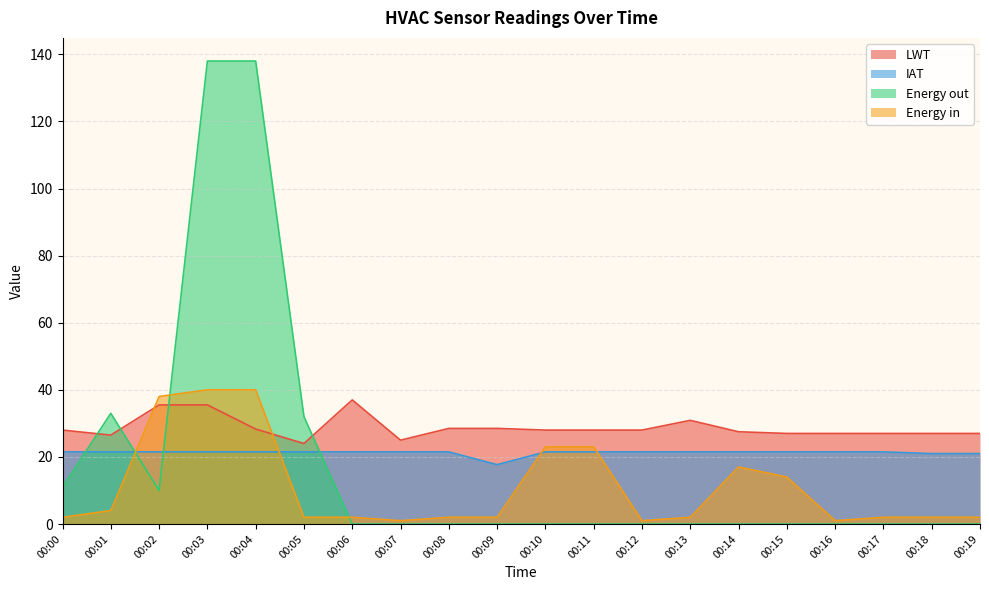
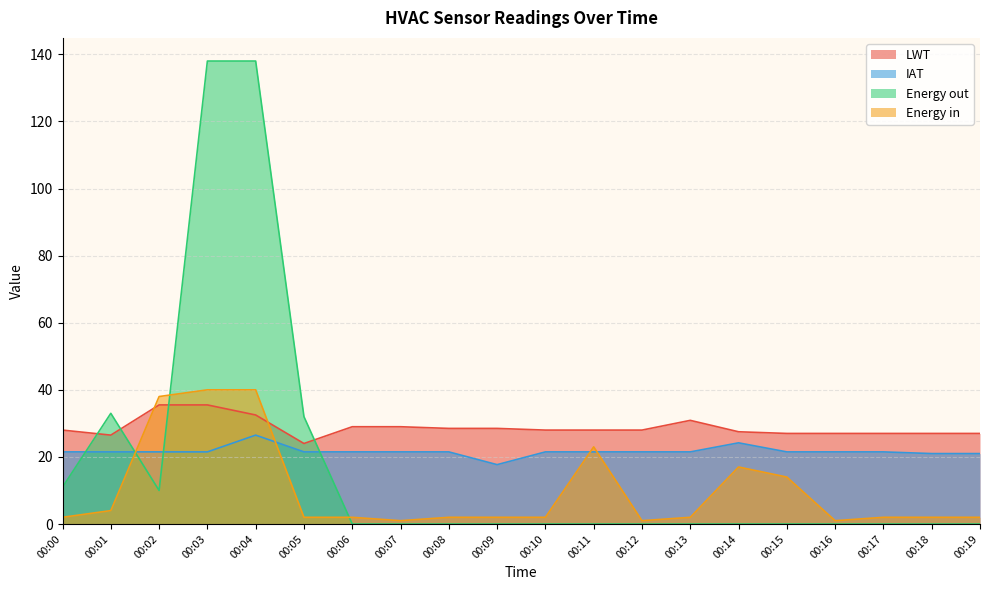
  {
    "LWT": {
      "00:00": 28,
      "00:01": 27,
      "00:02": 36,
      "00:03": 36,
-     "00:04": 28,
+     "00:04": 33,
      "00:05": 24,
-     "00:06": 37,
-     "00:07": 25,
+     "00:06": 29,
+     "00:07": 29,
      "00:08": 29,
      "00:09": 29,
      "00:10": 28,
      "00:11": 28,
      "00:12": 28,
      "00:13": 31,
      "00:14": 28,
      "00:15": 27,
      "00:16": 27,
      "00:17": 27,
      "00:18": 27,
      "00:19": 27
    },
    "IAT": {
      "00:00": 22,
      "00:01": 22,
      "00:02": 22,
      "00:03": 22,
-     "00:04": 22,
+     "00:04": 27,
      "00:05": 22,
      "00:06": 22,
      "00:07": 22,
      "00:08": 22,
      "00:09": 18,
      "00:10": 22,
      "00:11": 22,
      "00:12": 22,
      "00:13": 22,
-     "00:14": 22,
+     "00:14": 24,
      "00:15": 22,
      "00:16": 22,
      "00:17": 22,
      "00:18": 21,
      "00:19": 21
    },
    "Energy out": {
      "00:00": 11,
      "00:01": 33,
      "00:02": 10,
      "00:03": 138,
      "00:04": 138,
      "00:05": 32,
      "00:06": 0,
      "00:07": 0,
      "00:08": 0,
      "00:09": 0,
      "00:10": 0,
      "00:11": 0,
      "00:12": 0,
      "00:13": 0,
      "00:14": 0,
      "00:15": 0,
      "00:16": 0,
      "00:17": 0,
      "00:18": 0,
      "00:19": 0
    },
    "Energy in": {
      "00:00": 2,
      "00:01": 4,
      "00:02": 38,
      "00:03": 40,
      "00:04": 40,
      "00:05": 2,
      "00:06": 2,
      "00:07": 1,
      "00:08": 2,
      "00:09": 2,
-     "00:10": 23,
+     "00:10": 2,
      "00:11": 23,
      "00:12": 1,
      "00:13": 2,
      "00:14": 17,
      "00:15": 14,
      "00:16": 1,
      "00:17": 2,
      "00:18": 2,
      "00:19": 2
    }
  }
